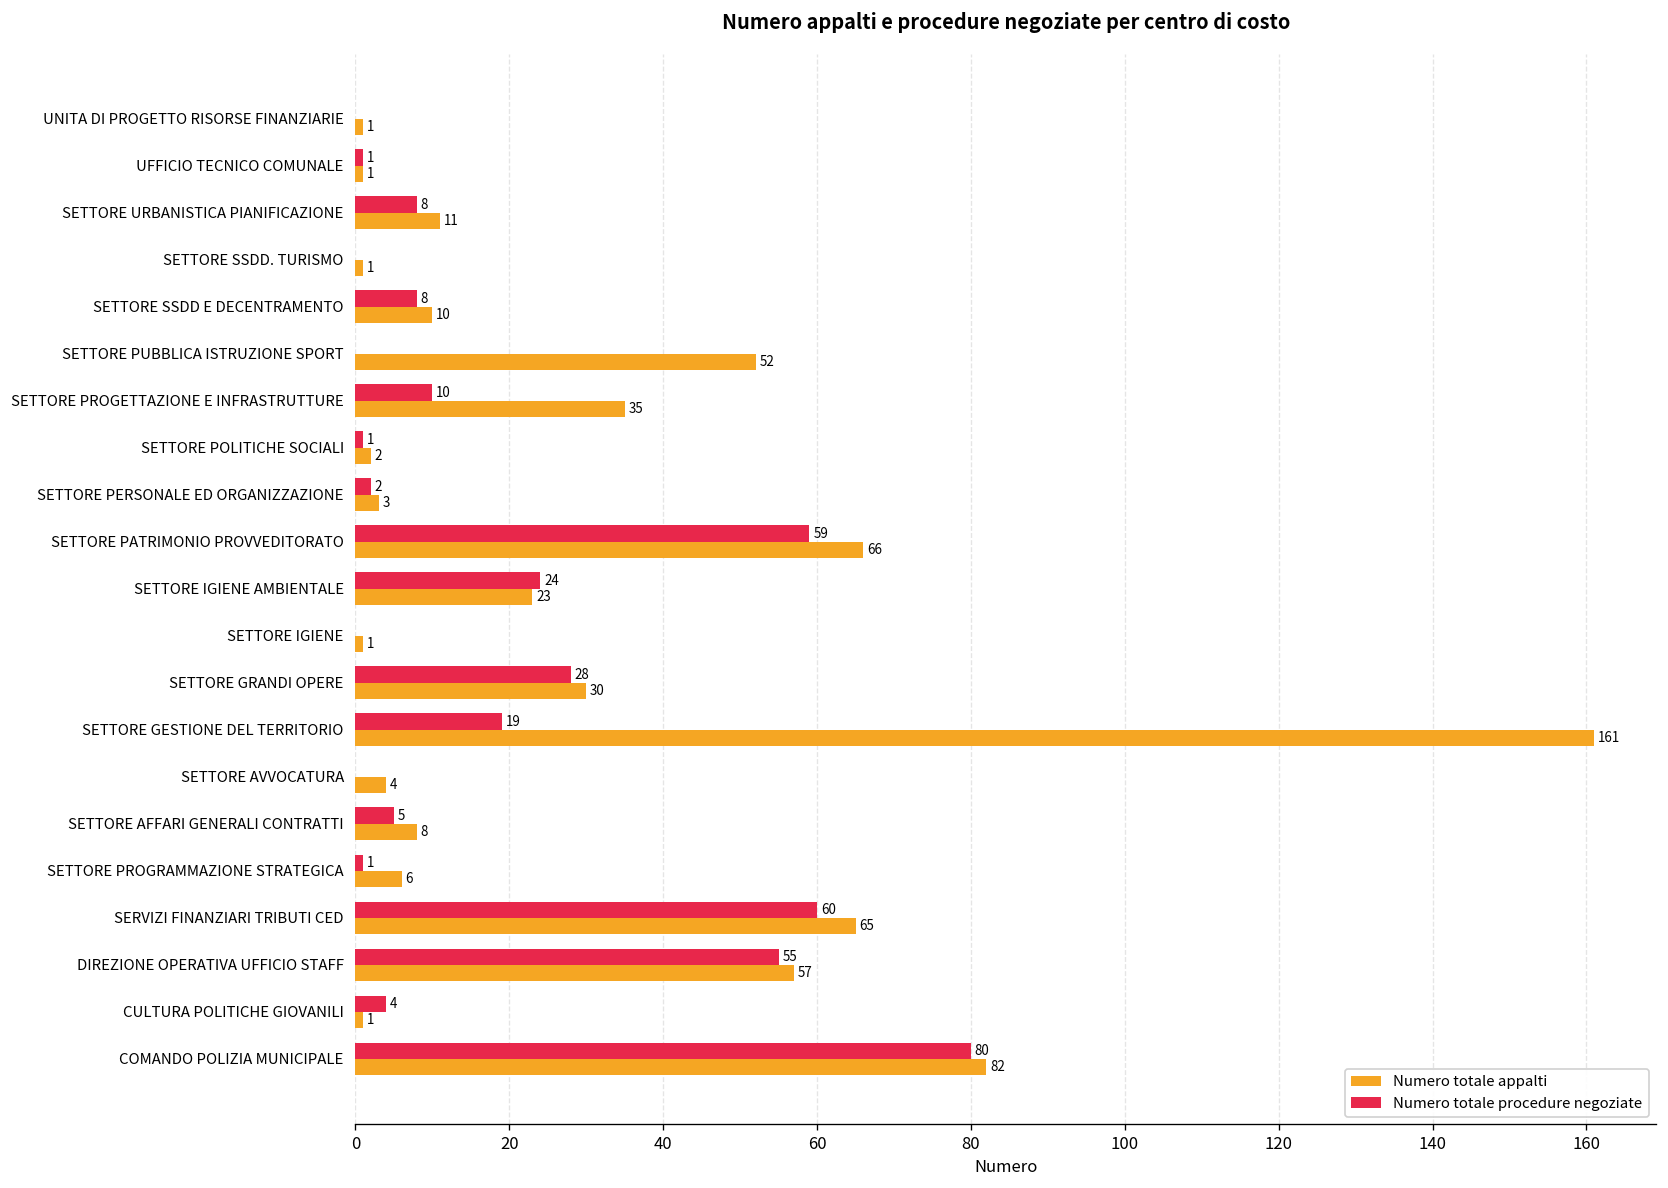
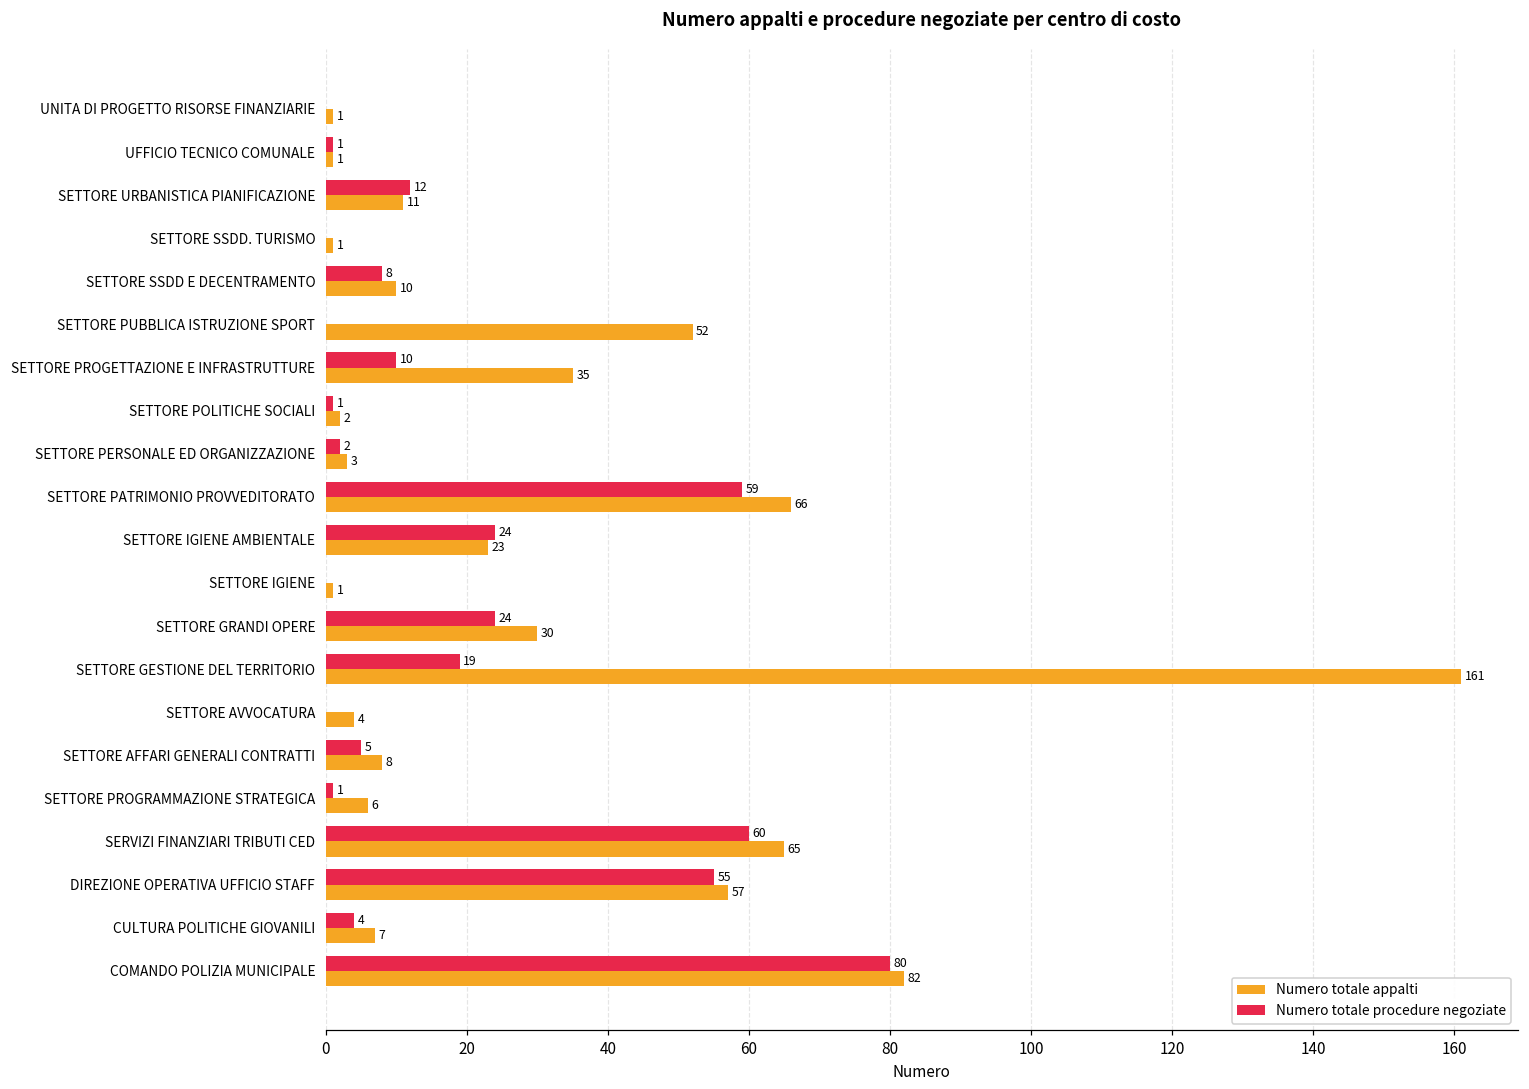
  {
    "Numero totale appalti": {
      "UNITA DI PROGETTO RISORSE FINANZIARIE": 1,
      "UFFICIO TECNICO COMUNALE": 1,
      "SETTORE URBANISTICA PIANIFICAZIONE": 11,
      "SETTORE SSDD. TURISMO": 1,
      "SETTORE SSDD E DECENTRAMENTO": 10,
      "SETTORE PUBBLICA ISTRUZIONE SPORT": 52,
      "SETTORE PROGETTAZIONE E INFRASTRUTTURE": 35,
      "SETTORE POLITICHE SOCIALI": 2,
      "SETTORE PERSONALE ED ORGANIZZAZIONE": 3,
      "SETTORE PATRIMONIO PROVVEDITORATO": 66,
      "SETTORE IGIENE AMBIENTALE": 23,
      "SETTORE IGIENE": 1,
      "SETTORE GRANDI OPERE": 30,
      "SETTORE GESTIONE DEL TERRITORIO": 161,
      "SETTORE AVVOCATURA": 4,
      "SETTORE AFFARI GENERALI CONTRATTI": 8,
      "SETTORE PROGRAMMAZIONE STRATEGICA": 6,
      "SERVIZI FINANZIARI TRIBUTI CED": 65,
      "DIREZIONE OPERATIVA UFFICIO STAFF": 57,
-     "CULTURA POLITICHE GIOVANILI": 1,
+     "CULTURA POLITICHE GIOVANILI": 7,
      "COMANDO POLIZIA MUNICIPALE": 82
    },
    "Numero totale procedure negoziate": {
      "UFFICIO TECNICO COMUNALE": 1,
-     "SETTORE URBANISTICA PIANIFICAZIONE": 8,
+     "SETTORE URBANISTICA PIANIFICAZIONE": 12,
      "SETTORE SSDD E DECENTRAMENTO": 8,
      "SETTORE PROGETTAZIONE E INFRASTRUTTURE": 10,
      "SETTORE POLITICHE SOCIALI": 1,
      "SETTORE PERSONALE ED ORGANIZZAZIONE": 2,
      "SETTORE PATRIMONIO PROVVEDITORATO": 59,
      "SETTORE IGIENE AMBIENTALE": 24,
-     "SETTORE GRANDI OPERE": 28,
+     "SETTORE GRANDI OPERE": 24,
      "SETTORE GESTIONE DEL TERRITORIO": 19,
      "SETTORE AFFARI GENERALI CONTRATTI": 5,
      "SETTORE PROGRAMMAZIONE STRATEGICA": 1,
      "SERVIZI FINANZIARI TRIBUTI CED": 60,
      "DIREZIONE OPERATIVA UFFICIO STAFF": 55,
      "CULTURA POLITICHE GIOVANILI": 4,
      "COMANDO POLIZIA MUNICIPALE": 80
    }
  }
